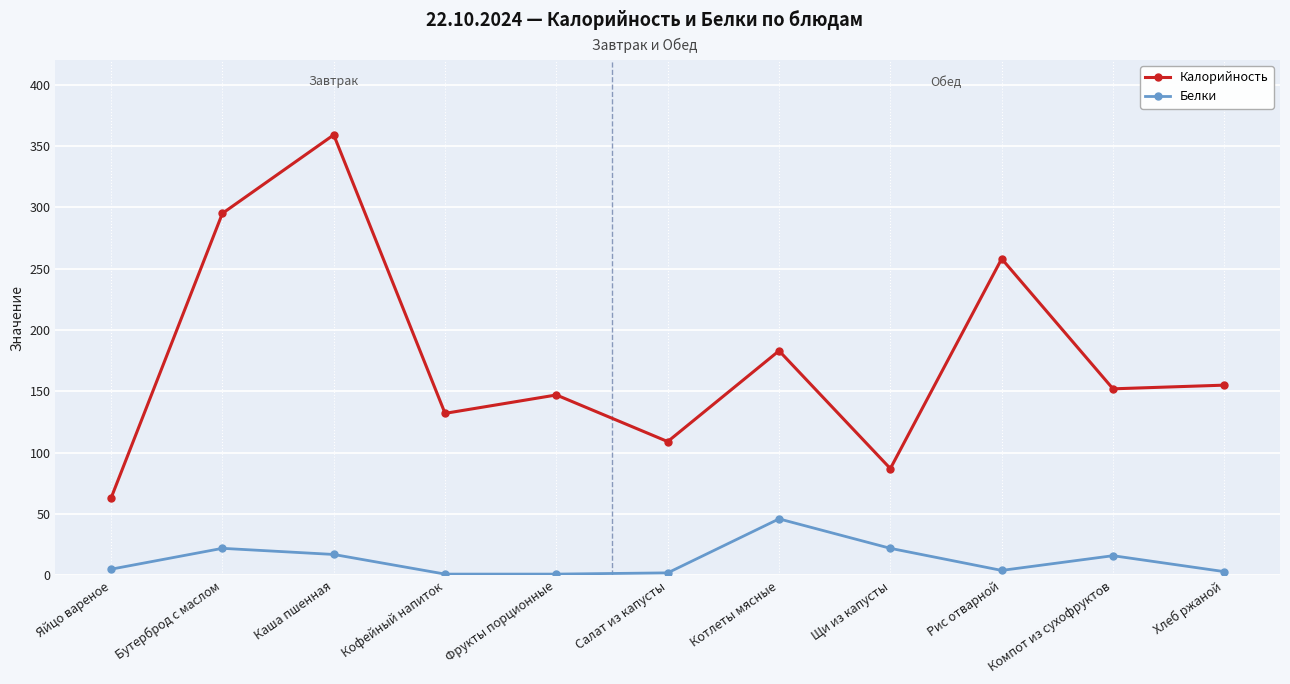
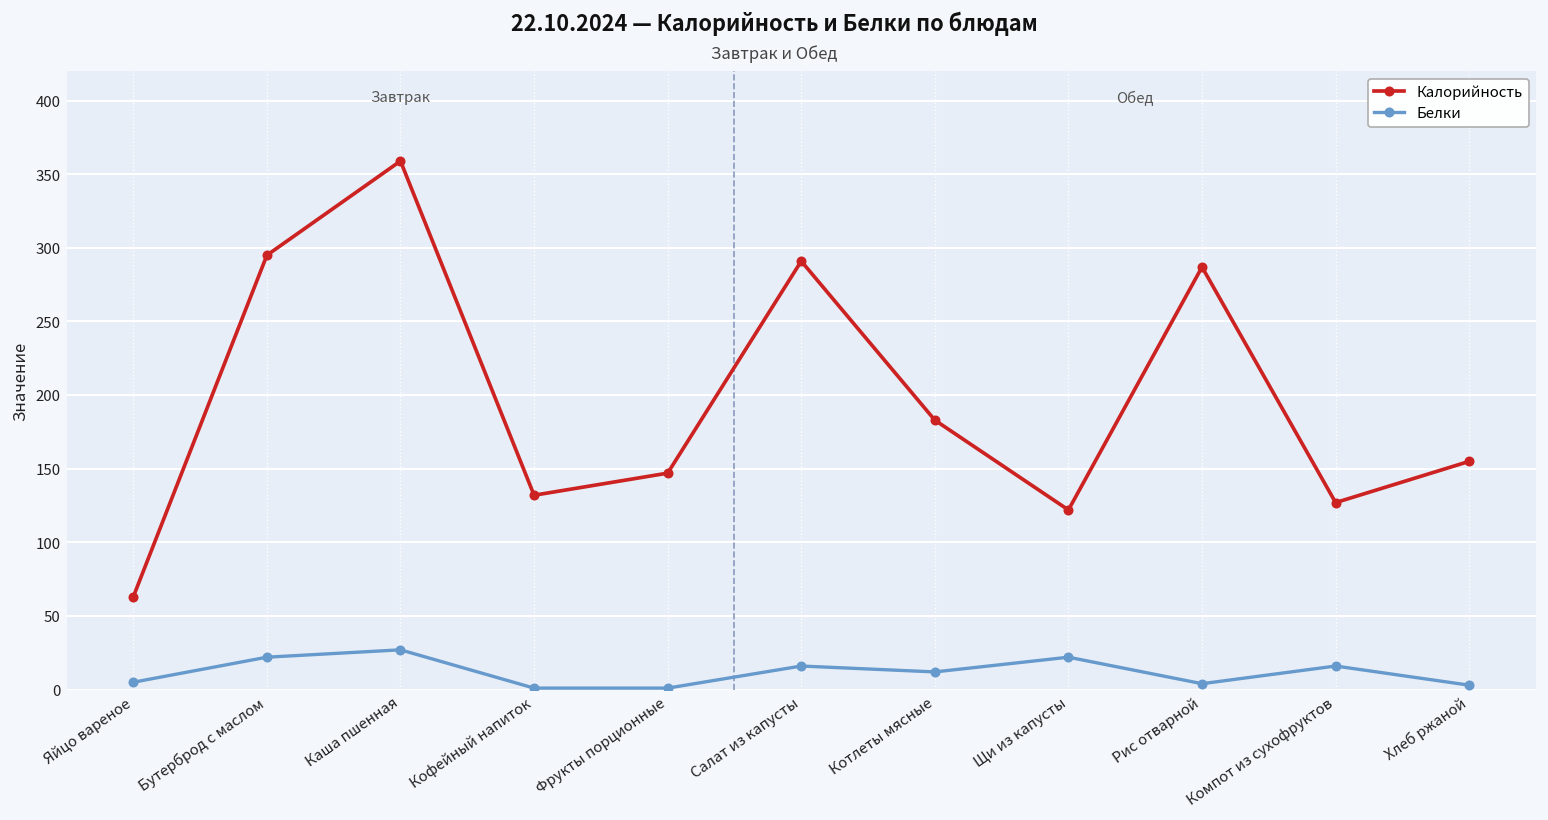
  {
    "Калорийность": {
      "Яйцо вареное": 63,
      "Бутерброд с маслом": 295,
      "Каша пшенная": 359,
      "Кофейный напиток": 132,
      "Фрукты порционные": 147,
-     "Салат из капусты": 109,
+     "Салат из капусты": 291,
      "Котлеты мясные": 183,
-     "Щи из капусты": 87,
-     "Рис отварной": 258,
-     "Компот из сухофруктов": 152,
+     "Щи из капусты": 122,
+     "Рис отварной": 287,
+     "Компот из сухофруктов": 127,
      "Хлеб ржаной": 155
    },
    "Белки": {
      "Яйцо вареное": 5,
      "Бутерброд с маслом": 22,
-     "Каша пшенная": 17,
+     "Каша пшенная": 27,
      "Кофейный напиток": 1,
      "Фрукты порционные": 1,
-     "Салат из капусты": 2,
-     "Котлеты мясные": 46,
+     "Салат из капусты": 16,
+     "Котлеты мясные": 12,
      "Щи из капусты": 22,
      "Рис отварной": 4,
      "Компот из сухофруктов": 16,
      "Хлеб ржаной": 3
    }
  }
